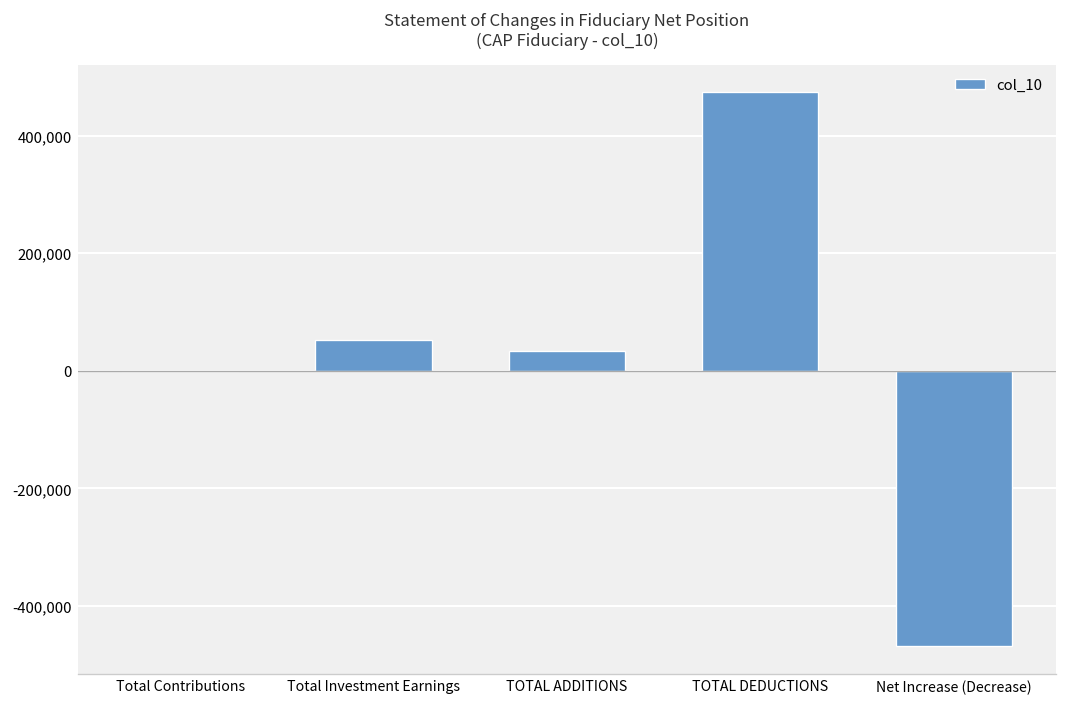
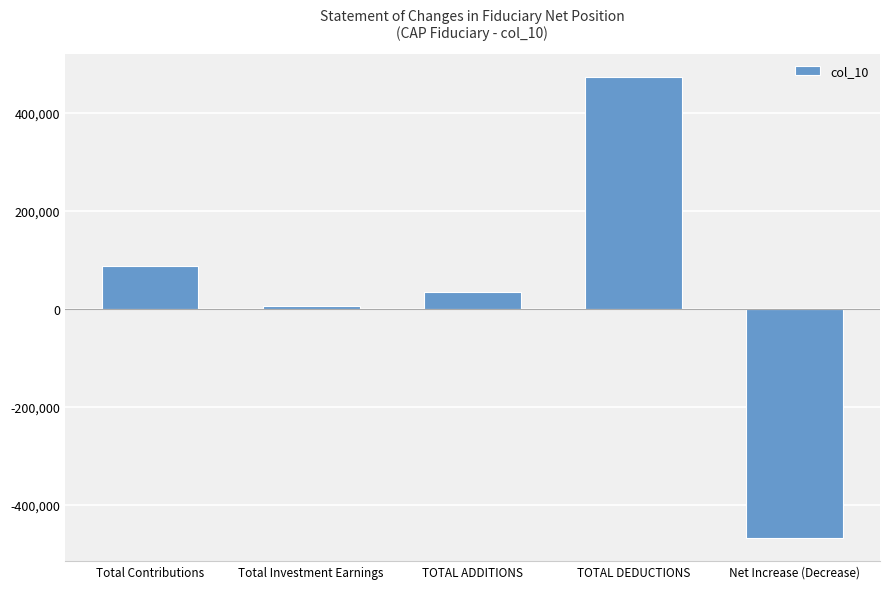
  {
-   "Total Contributions": "0",
-   "Total Investment Earnings": "50,000",
+   "Total Contributions": "90,000",
+   "Total Investment Earnings": "10,000",
    "TOTAL ADDITIONS": "30,000",
    "TOTAL DEDUCTIONS": "470,000",
    "Net Increase (Decrease)": "-470,000"
  }
